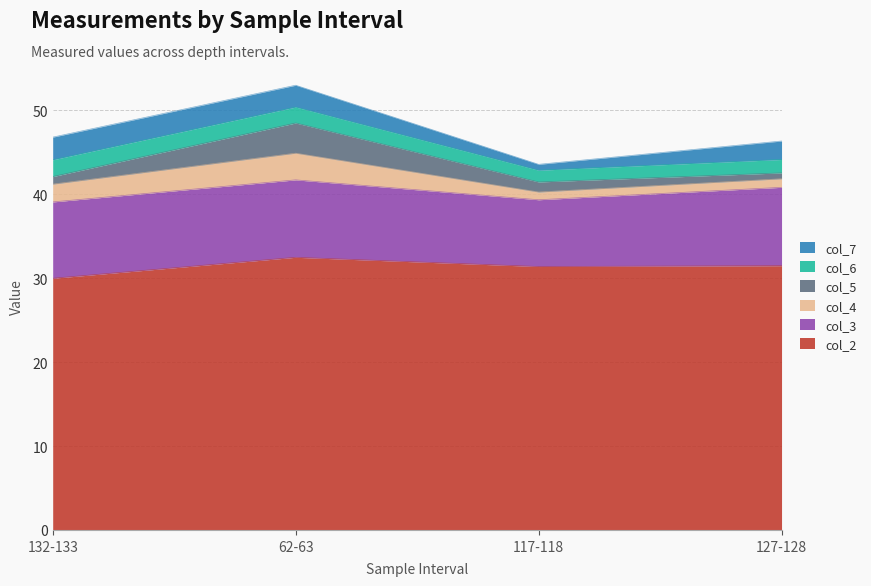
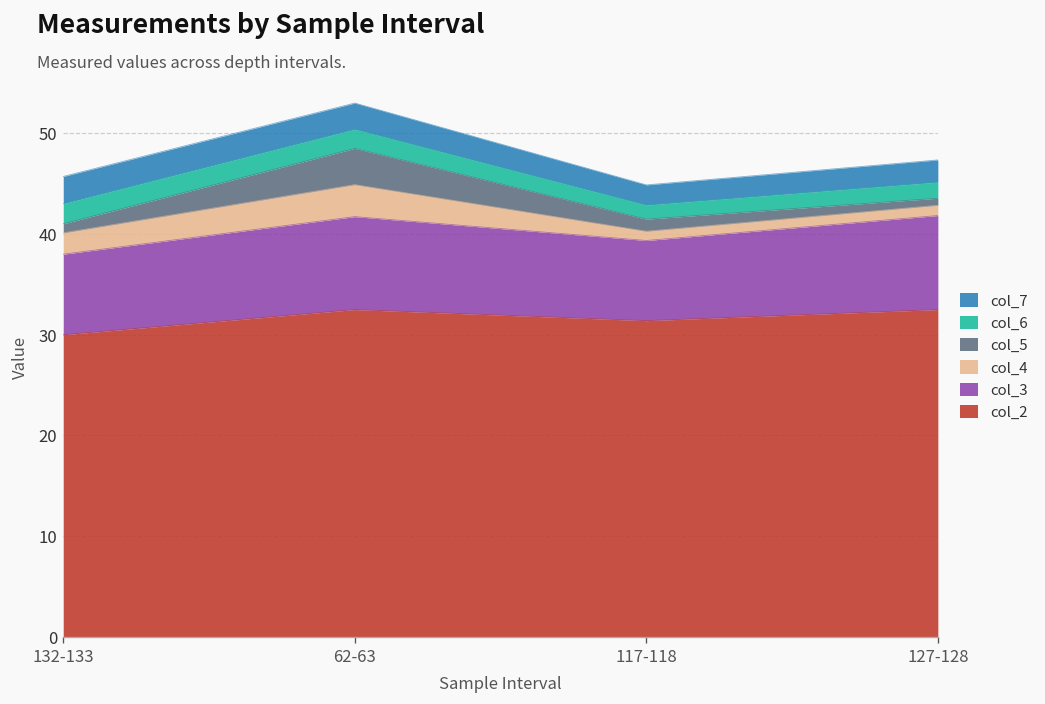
  {
    "col_2": {
      "132-133": 30,
      "62-63": 33,
      "117-118": 31,
-     "127-128": 32
+     "127-128": 33
    },
    "col_3": {
-     "132-133": 9,
+     "132-133": 8,
      "62-63": 9,
      "117-118": 8,
      "127-128": 9
    },
    "col_4": {
      "132-133": 2,
      "62-63": 3,
      "117-118": 1,
      "127-128": 1
    },
    "col_5": {
      "132-133": 1,
      "62-63": 4,
      "117-118": 1,
      "127-128": 1
    },
    "col_6": {
      "132-133": 2,
      "62-63": 2,
      "117-118": 1,
      "127-128": 2
    },
    "col_7": {
      "132-133": 3,
      "62-63": 3,
-     "117-118": 1,
+     "117-118": 2,
      "127-128": 2
    }
  }
